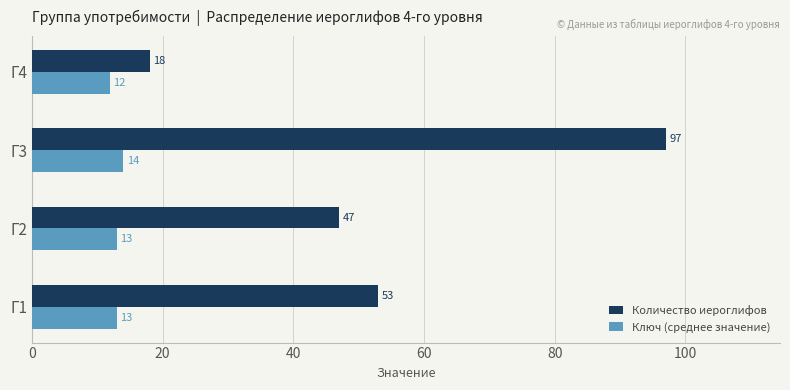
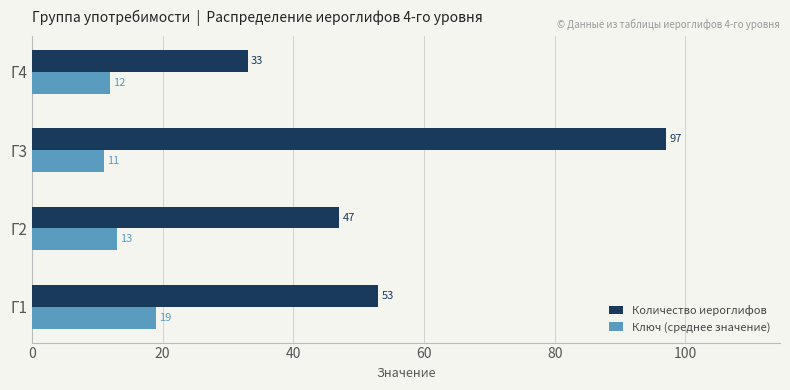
  {
    "Количество иероглифов": {
-     "Г4": 18,
+     "Г4": 33,
      "Г3": 97,
      "Г2": 47,
      "Г1": 53
    },
    "Ключ (среднее значение)": {
      "Г4": 12,
-     "Г3": 14,
+     "Г3": 11,
      "Г2": 13,
-     "Г1": 13
+     "Г1": 19
    }
  }
